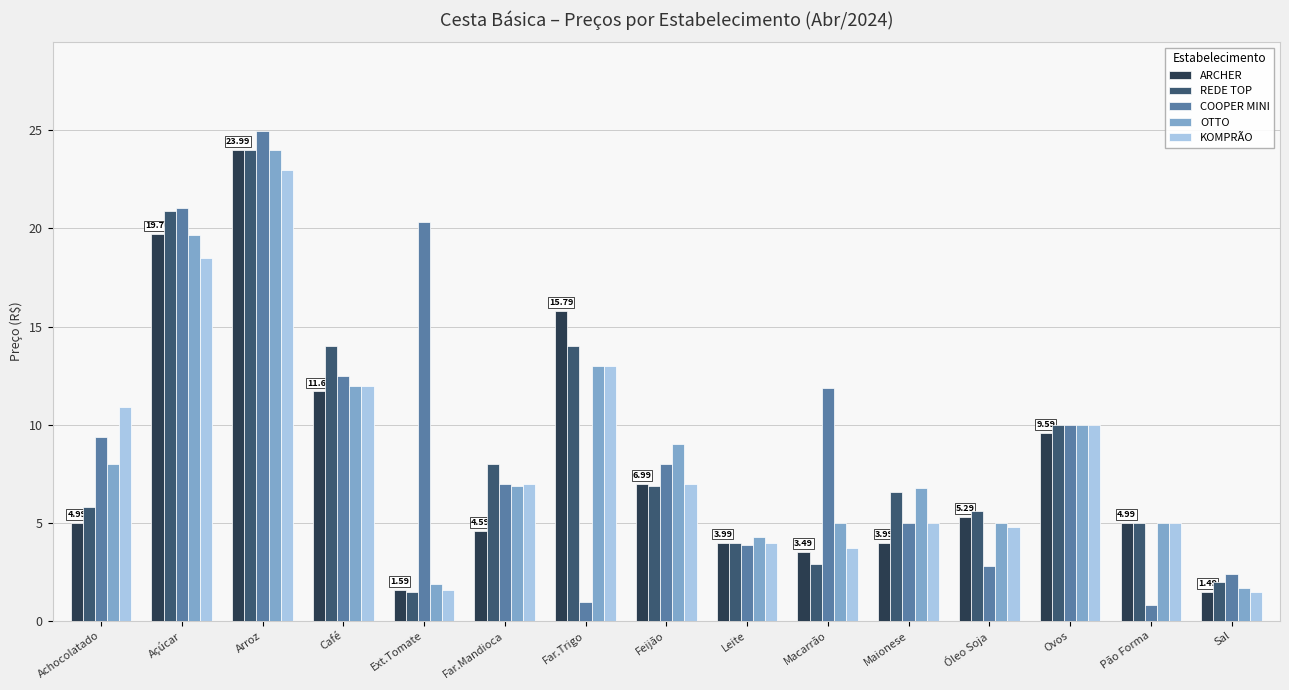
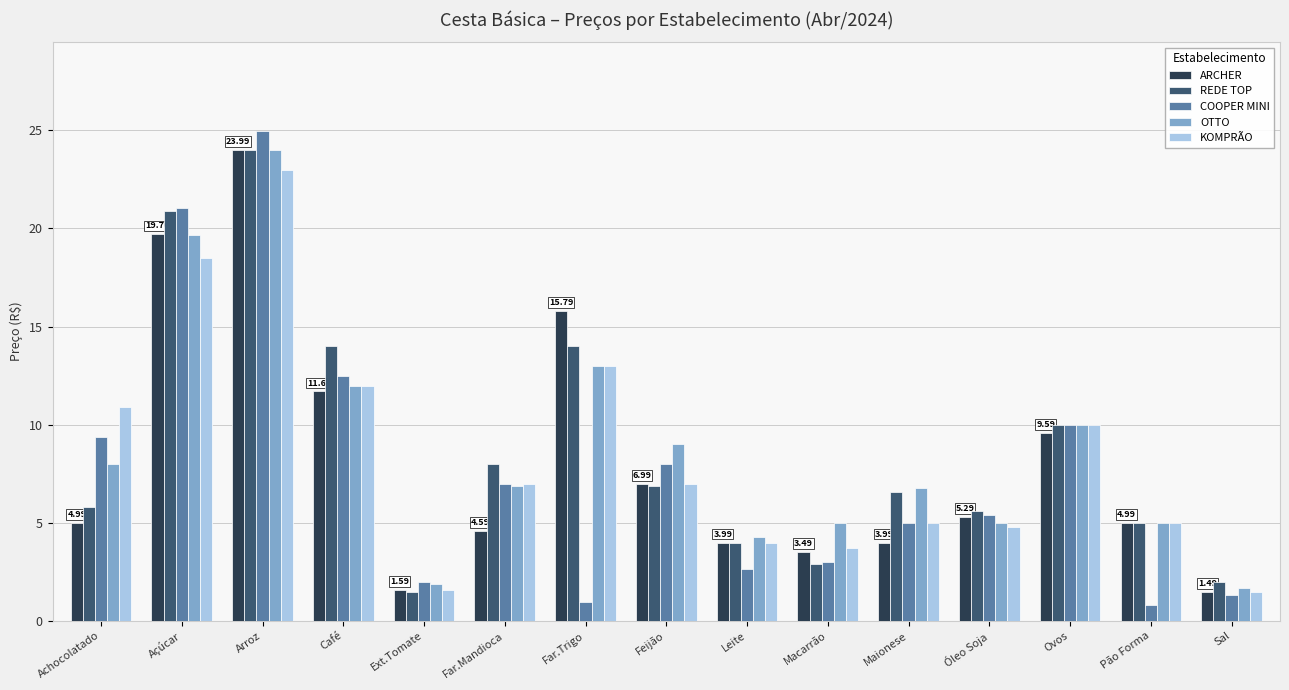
  {
    "COOPER MINI": {
      "Achocolatado": 9.4,
      "Açúcar": 21.1,
      "Arroz": 25.0,
      "Café": 12.5,
-     "Ext.Tomate": 20.3,
+     "Ext.Tomate": 2.0,
      "Far.Mandioca": 7.0,
      "Far.Trigo": 1.0,
      "Feijão": 8.0,
-     "Leite": 3.9,
-     "Macarrão": 11.9,
+     "Leite": 2.6,
+     "Macarrão": 3.0,
      "Maionese": 5.0,
-     "Óleo Soja": 2.8,
+     "Óleo Soja": 5.4,
      "Ovos": 10.0,
      "Pão Forma": 0.8,
-     "Sal": 2.4
+     "Sal": 1.3
    }
  }
